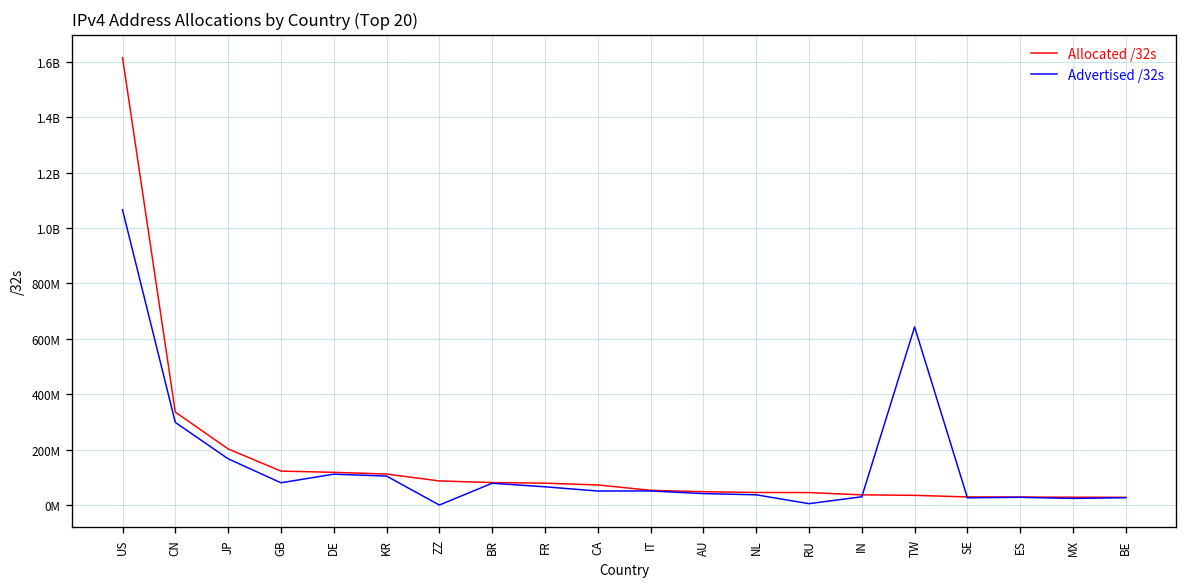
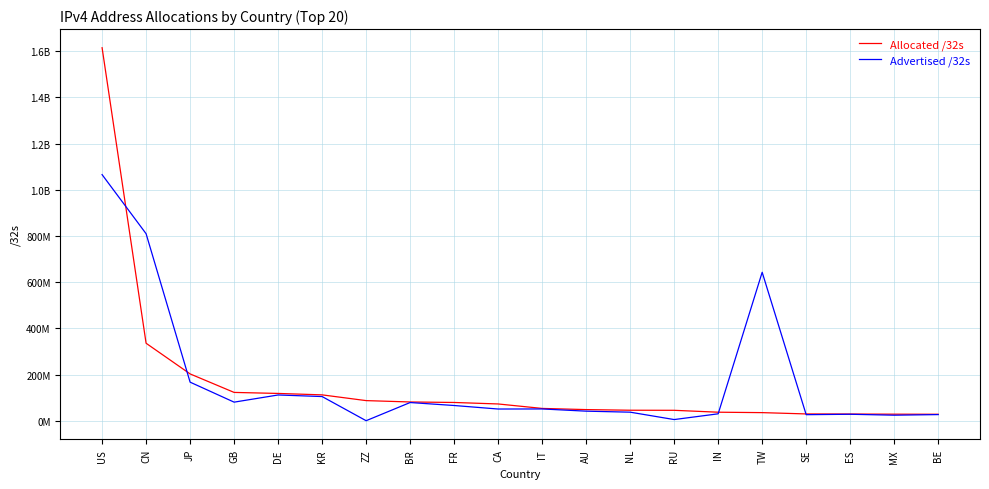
  {
    "Allocated /32s": {
      "US": 1620000000,
      "CN": 340000000,
      "JP": 200000000,
      "GB": 120000000,
      "ZZ": 90000000,
      "FR": 80000000,
      "CA": 70000000,
      "RU": 50000000,
      "TW": 40000000
    },
    "Advertised /32s": {
      "US": 1070000000,
-     "CN": 300000000,
+     "CN": 810000000,
      "JP": 170000000,
      "GB": 80000000,
      "ZZ": 0,
      "FR": 70000000,
      "CA": 50000000,
      "RU": 10000000,
      "TW": 640000000
    }
  }
